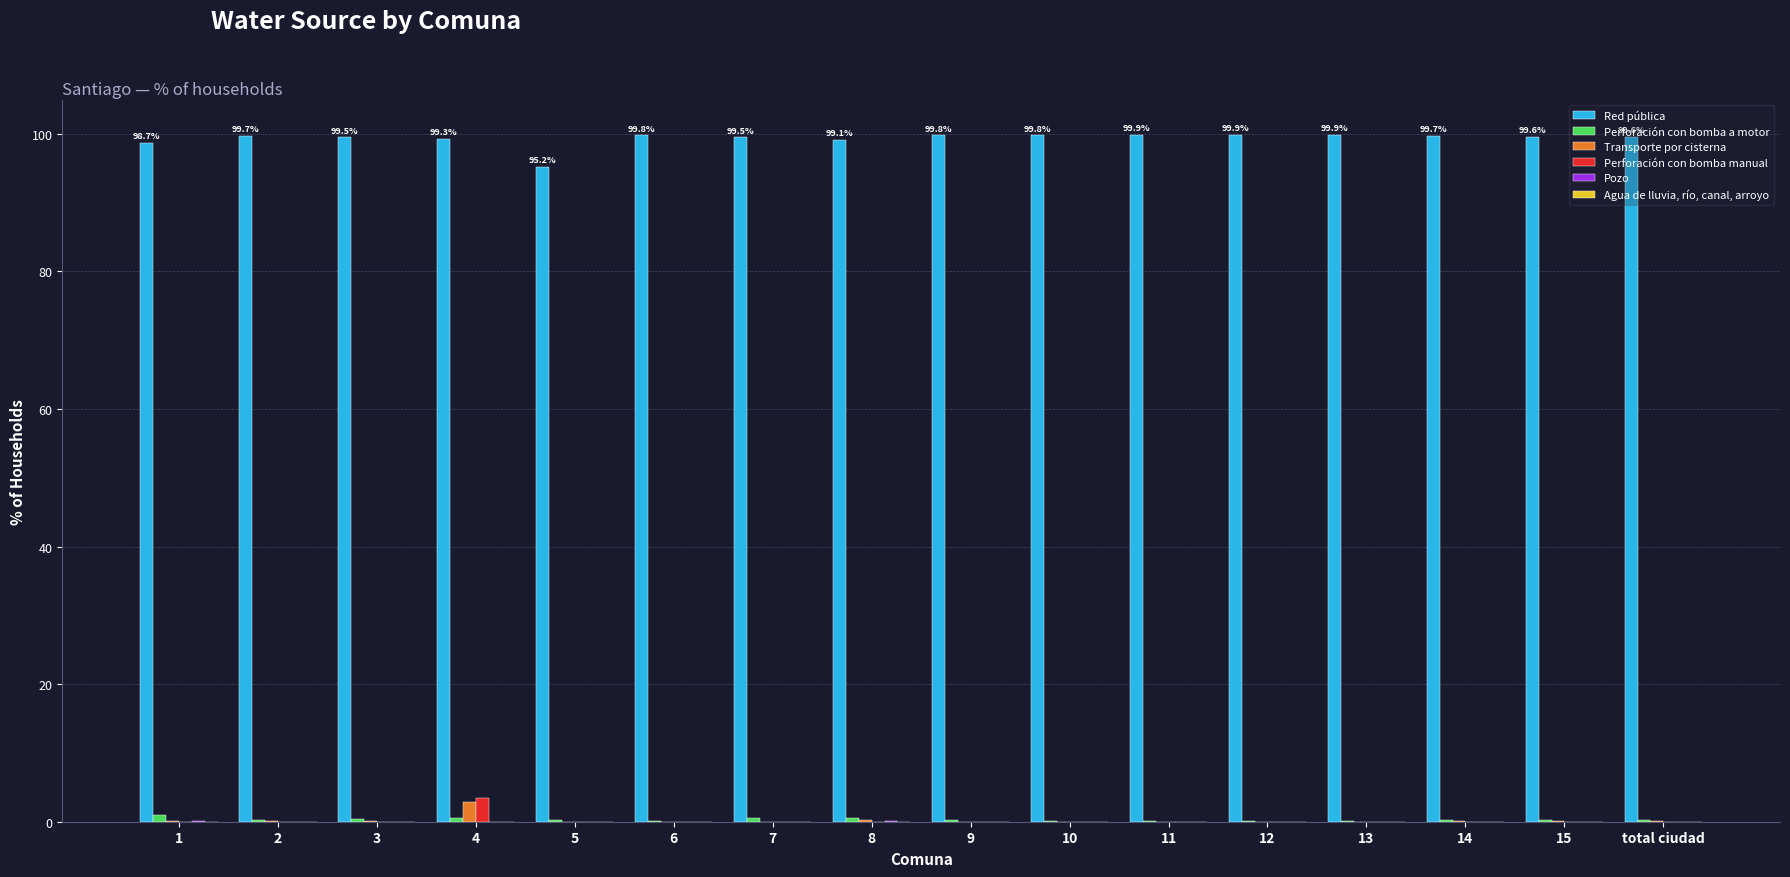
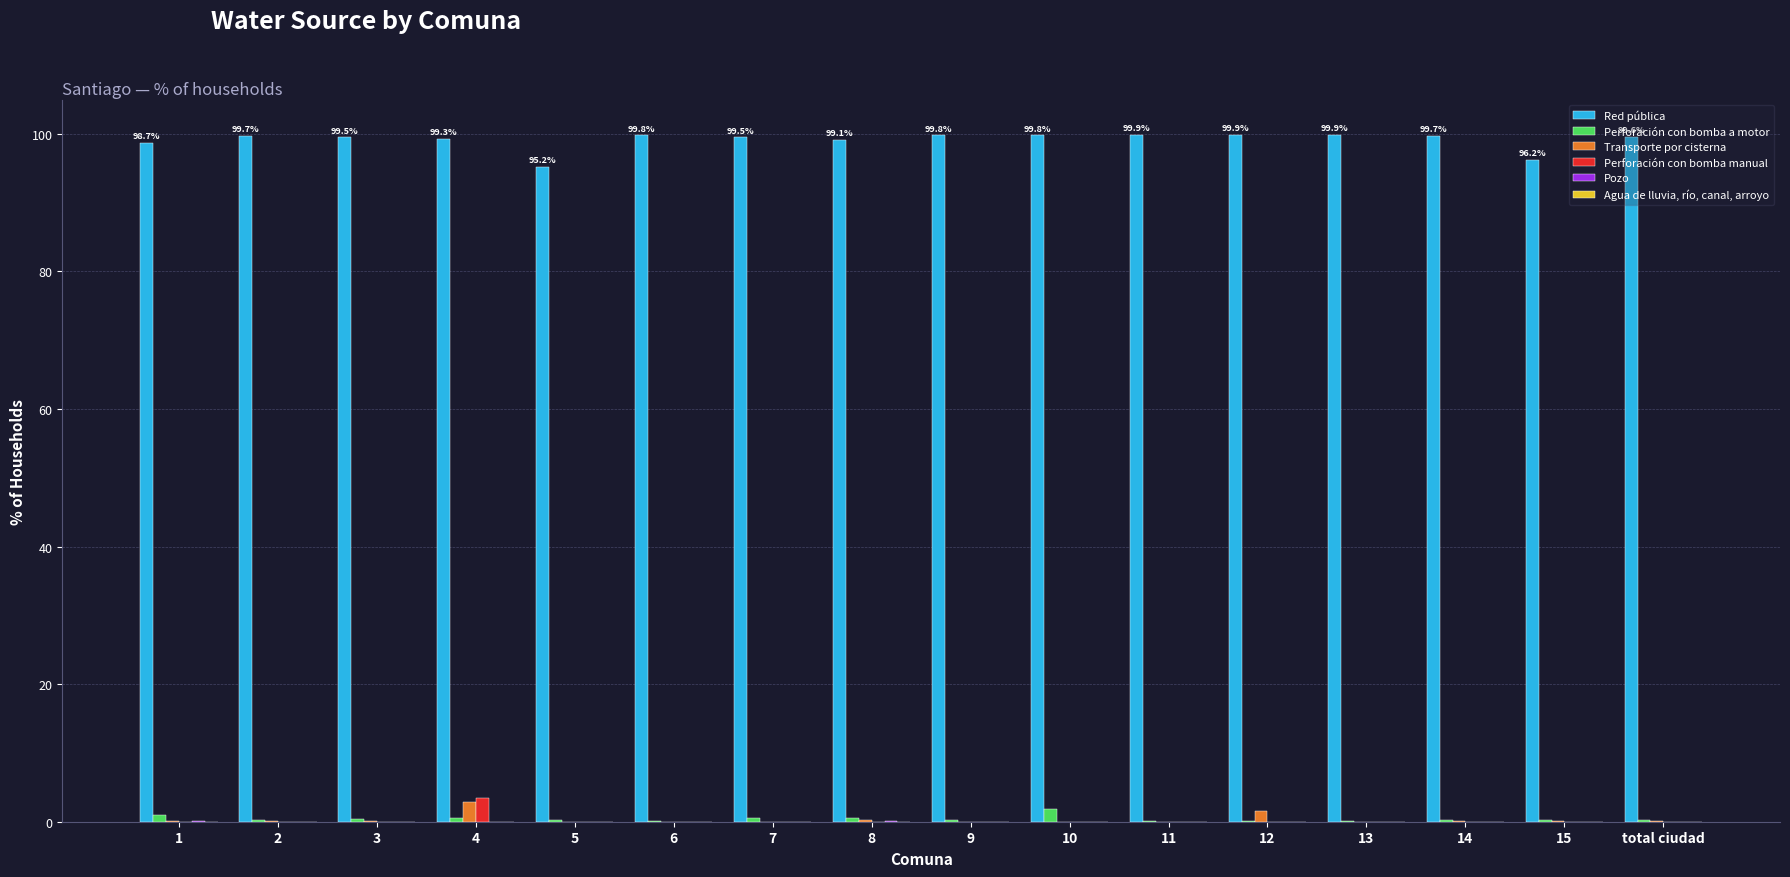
  {
    "Red pública": {
      "1": "98.7%",
      "2": "99.7%",
      "3": "99.5%",
      "4": "99.3%",
      "5": "95.2%",
      "6": "99.8%",
      "7": "99.5%",
      "8": "99.1%",
      "9": "99.8%",
      "10": "99.8%",
      "11": "99.9%",
      "12": "99.9%",
      "13": "99.9%",
      "14": "99.7%",
-     "15": "99.6%"
+     "15": "96.2%"
    },
    "Perforación con bomba a motor": {
      "1": "1",
      "3": "0",
      "4": "1",
      "7": "1",
      "8": "1",
-     "10": "0"
+     "10": "2"
    },
    "Transporte por cisterna": {
      "4": "3",
      "5": "0",
      "6": "0",
      "7": "0",
      "9": "0",
      "10": "0",
      "11": "0",
-     "12": "0",
+     "12": "2",
      "13": "0"
    },
    "Perforación con bomba manual": {
      "1": "0",
      "2": "0",
      "3": "0",
      "4": "4",
      "5": "0",
      "6": "0",
      "7": "0",
      "8": "0",
      "9": "0",
      "10": "0",
      "11": "0",
      "12": "0",
      "13": "0",
      "14": "0",
      "15": "0",
      "total ciudad": "0"
    },
    "Pozo": {
      "2": "0",
      "3": "0",
      "4": "0",
      "5": "0",
      "6": "0",
      "7": "0",
      "9": "0",
      "10": "0",
      "11": "0",
      "12": "0",
      "13": "0",
      "14": "0",
      "15": "0",
      "total ciudad": "0"
    },
    "Agua de lluvia, río, canal, arroyo": {
      "1": "0",
      "2": "0",
      "3": "0",
      "4": "0",
      "5": "0",
      "6": "0",
      "7": "0",
      "8": "0",
      "9": "0",
      "10": "0",
      "11": "0",
      "12": "0",
      "13": "0",
      "14": "0",
      "15": "0",
      "total ciudad": "0"
    }
  }
